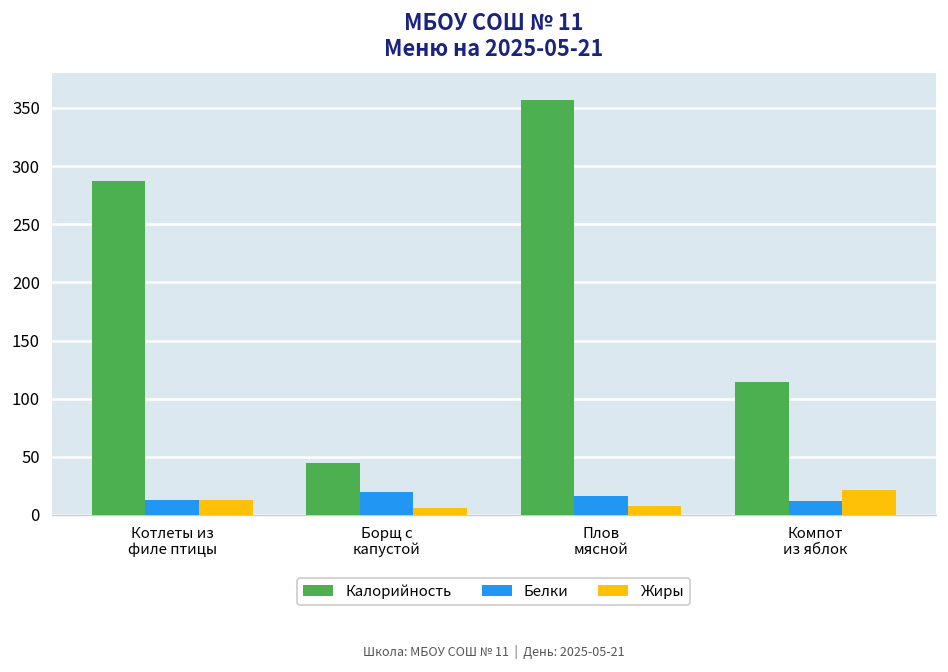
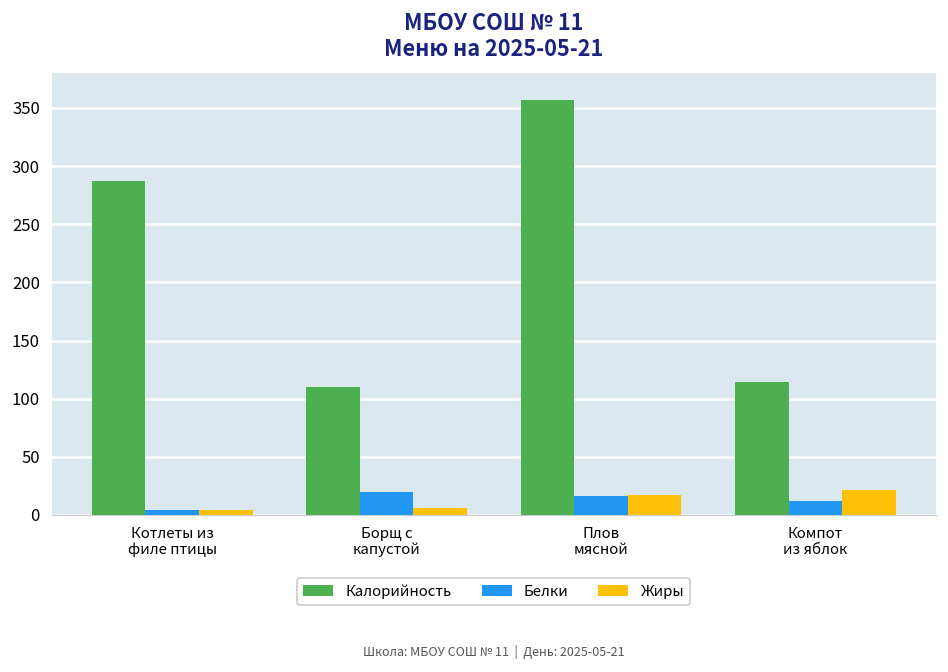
  {
    "Калорийность": {
      "Котлеты из филе птицы": 290,
-     "Борщ с капустой": 50,
+     "Борщ с капустой": 110,
      "Плов мясной": 360,
      "Компот из яблок": 110
    },
    "Белки": {
-     "Котлеты из филе птицы": 10,
+     "Котлеты из филе птицы": 0,
      "Борщ с капустой": 20,
      "Плов мясной": 20,
      "Компот из яблок": 10
    },
    "Жиры": {
-     "Котлеты из филе птицы": 10,
+     "Котлеты из филе птицы": 0,
      "Борщ с капустой": 10,
-     "Плов мясной": 10,
+     "Плов мясной": 20,
      "Компот из яблок": 20
    }
  }
